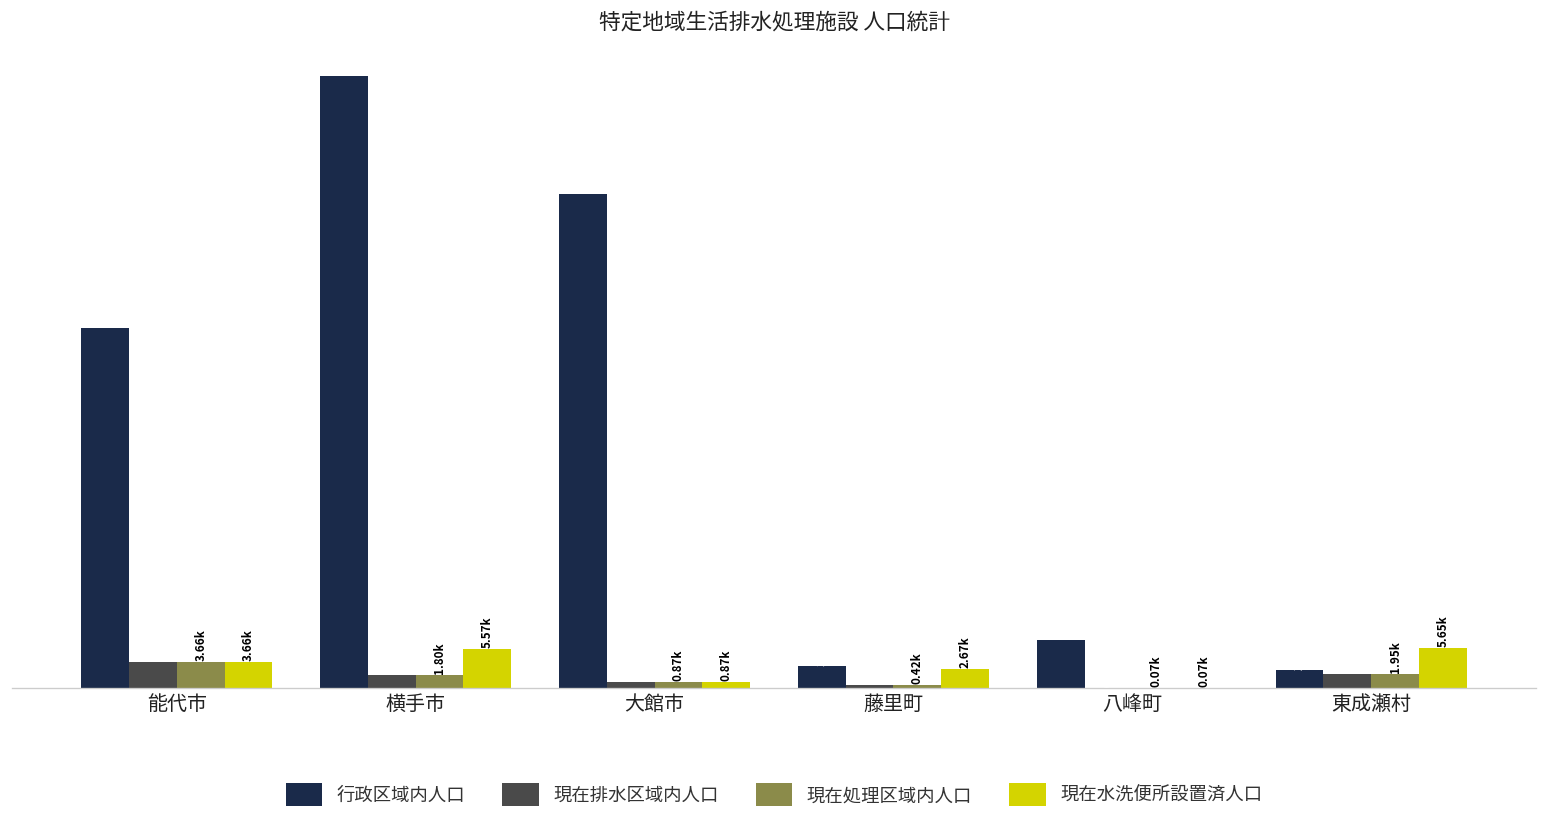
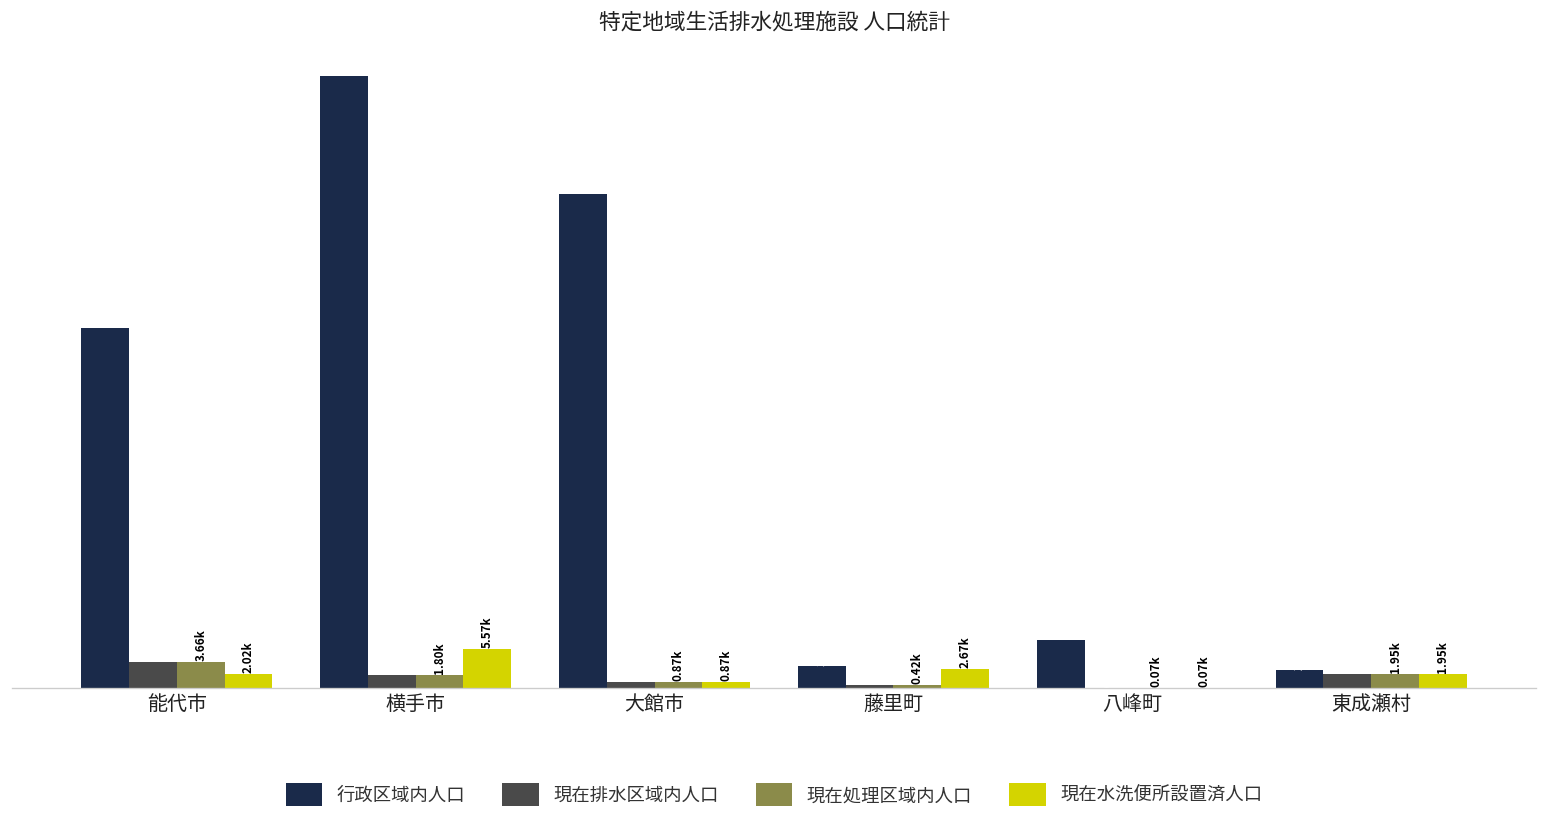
  {
    "現在処理区域内人口": {
      "能代市": "3.66k",
      "横手市": "1.80k",
      "大館市": "0.87k",
      "藤里町": "0.42k",
      "八峰町": "0.07k",
      "東成瀬村": "1.95k"
    },
    "現在水洗便所設置済人口": {
-     "能代市": "3.66k",
+     "能代市": "2.02k",
      "横手市": "5.57k",
      "大館市": "0.87k",
      "藤里町": "2.67k",
      "八峰町": "0.07k",
-     "東成瀬村": "5.65k"
+     "東成瀬村": "1.95k"
    }
  }
